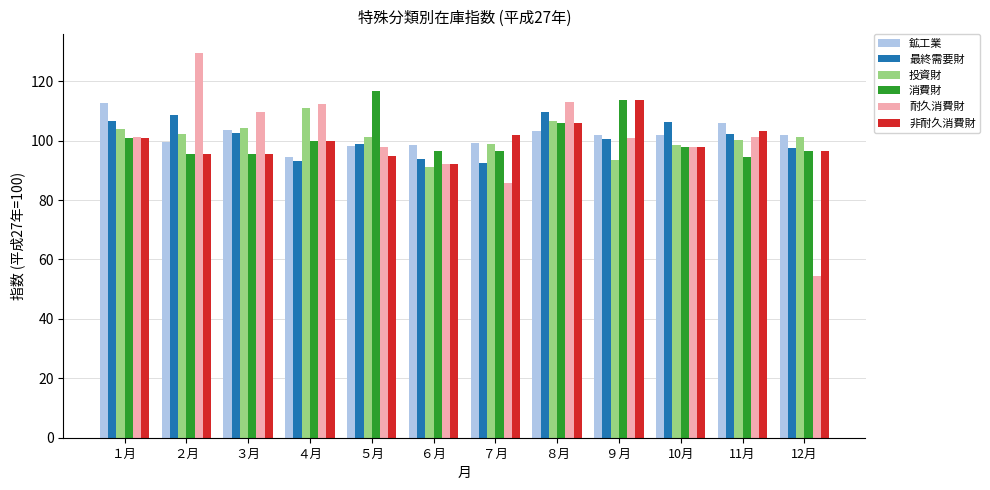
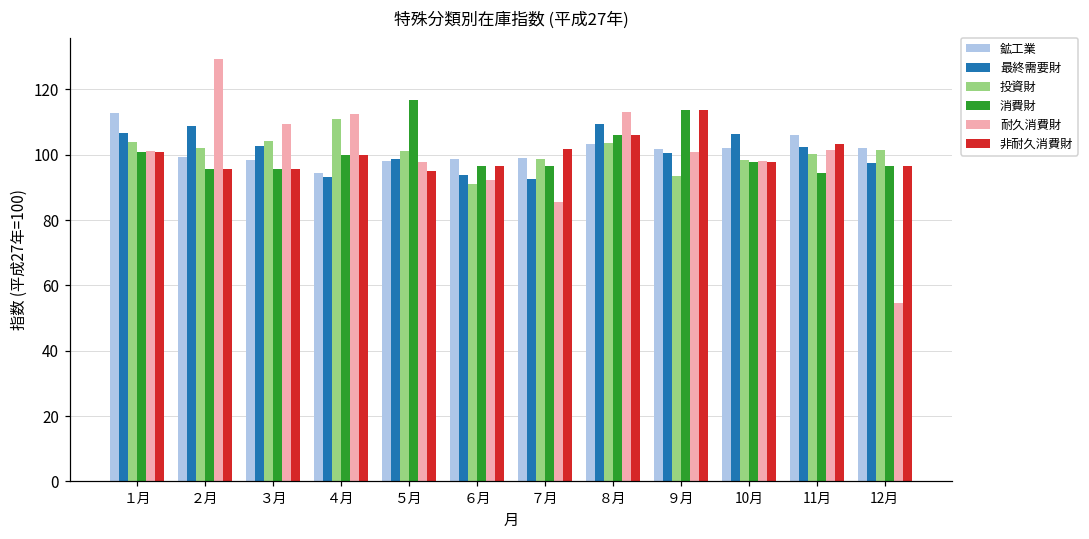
  {
    "鉱工業": {
      "１月": 113,
      "２月": 99,
-     "３月": 104,
+     "３月": 98,
      "４月": 95,
      "５月": 98,
      "６月": 99,
      "７月": 99,
      "８月": 103,
      "９月": 102,
      "10月": 102,
      "11月": 106,
      "12月": 102
    },
    "最終需要財": {
      "１月": 107,
      "２月": 109,
      "３月": 103,
      "４月": 93,
      "５月": 99,
      "６月": 94,
      "７月": 93,
      "８月": 110,
      "９月": 101,
      "10月": 106,
      "11月": 102,
      "12月": 97
    },
    "投資財": {
      "１月": 104,
      "２月": 102,
      "３月": 104,
      "４月": 111,
      "５月": 101,
      "６月": 91,
      "７月": 99,
-     "８月": 107,
+     "８月": 104,
      "９月": 93,
      "10月": 99,
      "11月": 100,
      "12月": 101
    },
    "消費財": {
      "１月": 101,
      "２月": 96,
      "３月": 96,
      "４月": 100,
      "５月": 117,
      "６月": 96,
      "７月": 97,
      "８月": 106,
      "９月": 114,
      "10月": 98,
      "11月": 94,
      "12月": 97
    },
    "耐久消費財": {
      "１月": 101,
      "２月": 129,
      "３月": 110,
      "４月": 113,
      "５月": 98,
      "６月": 92,
      "７月": 86,
      "８月": 113,
      "９月": 101,
      "10月": 98,
      "11月": 101,
      "12月": 55
    },
    "非耐久消費財": {
      "１月": 101,
      "２月": 96,
      "３月": 96,
      "４月": 100,
      "５月": 95,
-     "６月": 92,
+     "６月": 96,
      "７月": 102,
      "８月": 106,
      "９月": 114,
      "10月": 98,
      "11月": 103,
      "12月": 97
    }
  }
